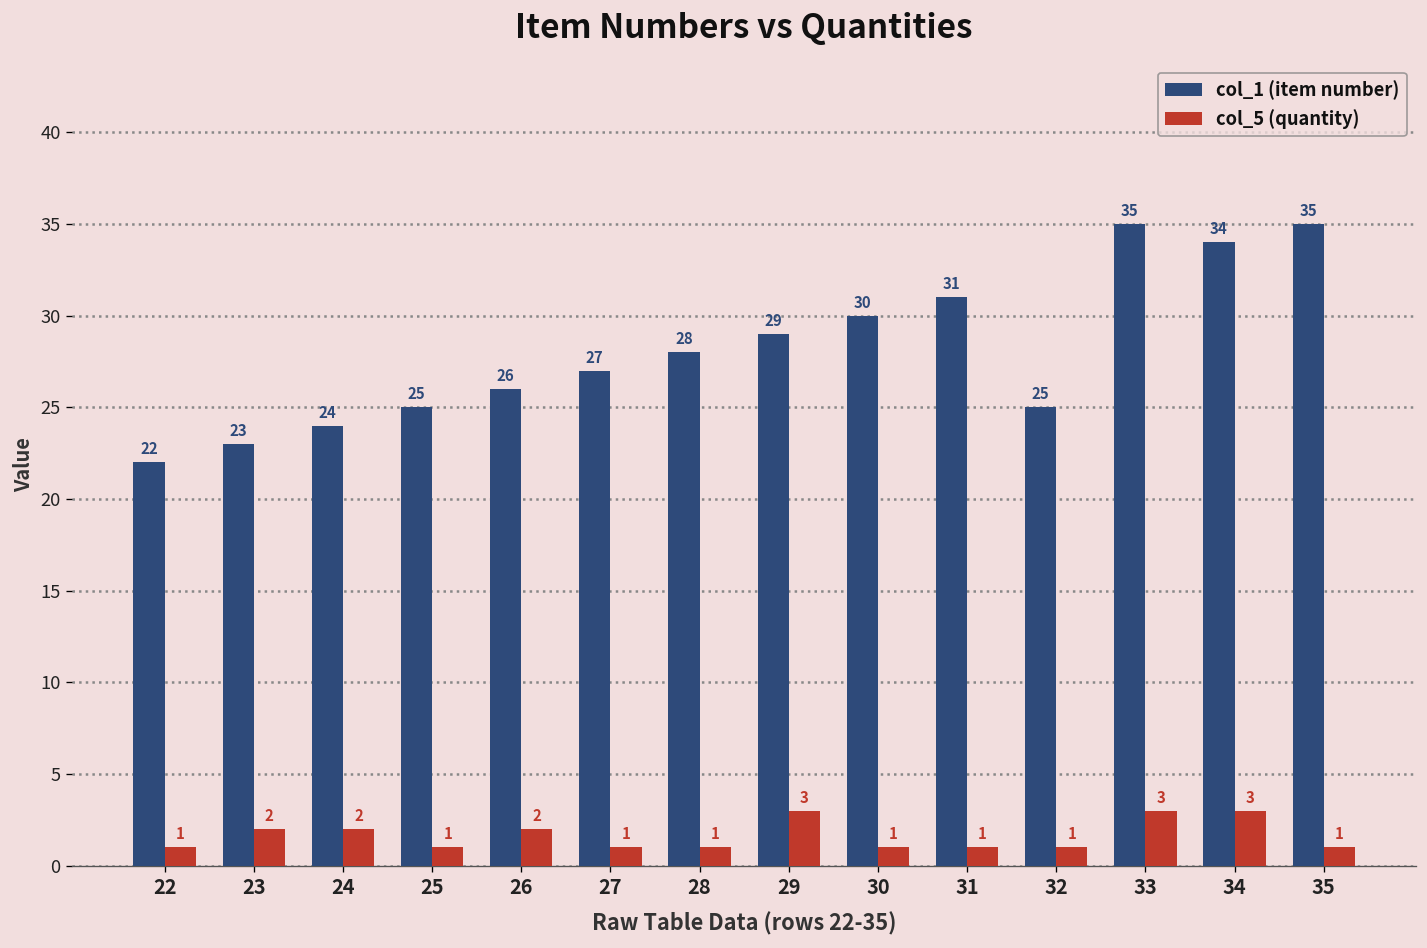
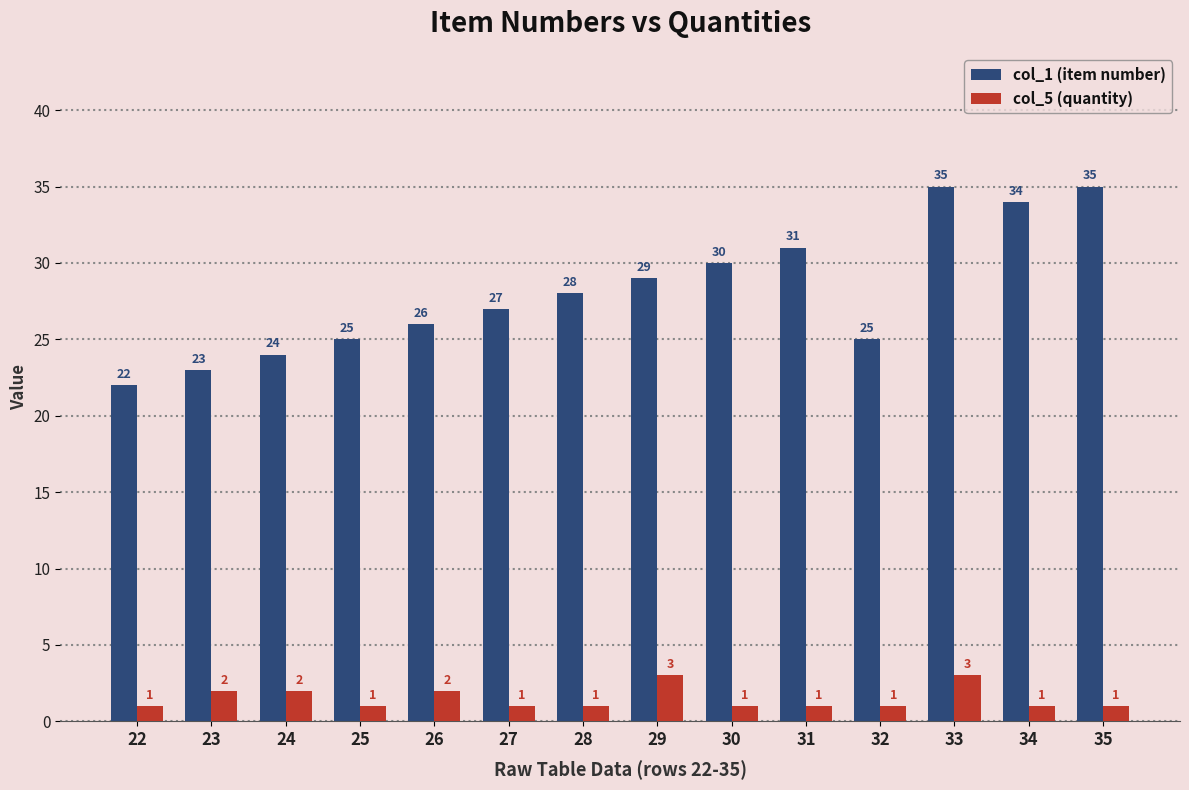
  {
    "col_1 (item number)": {
      "22": 22,
      "23": 23,
      "24": 24,
      "25": 25,
      "26": 26,
      "27": 27,
      "28": 28,
      "29": 29,
      "30": 30,
      "31": 31,
      "32": 25,
      "33": 35,
      "34": 34,
      "35": 35
    },
    "col_5 (quantity)": {
      "22": 1,
      "23": 2,
      "24": 2,
      "25": 1,
      "26": 2,
      "27": 1,
      "28": 1,
      "29": 3,
      "30": 1,
      "31": 1,
      "32": 1,
      "33": 3,
-     "34": 3,
+     "34": 1,
      "35": 1
    }
  }
